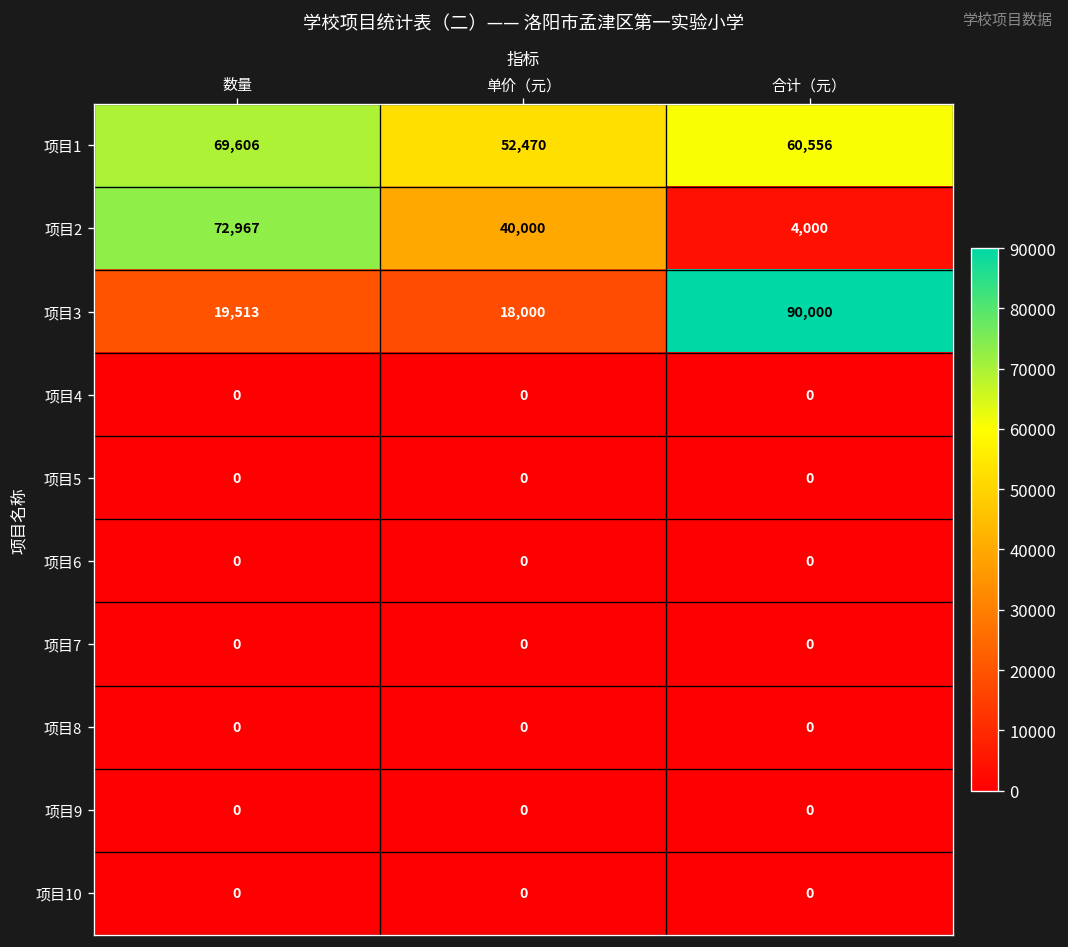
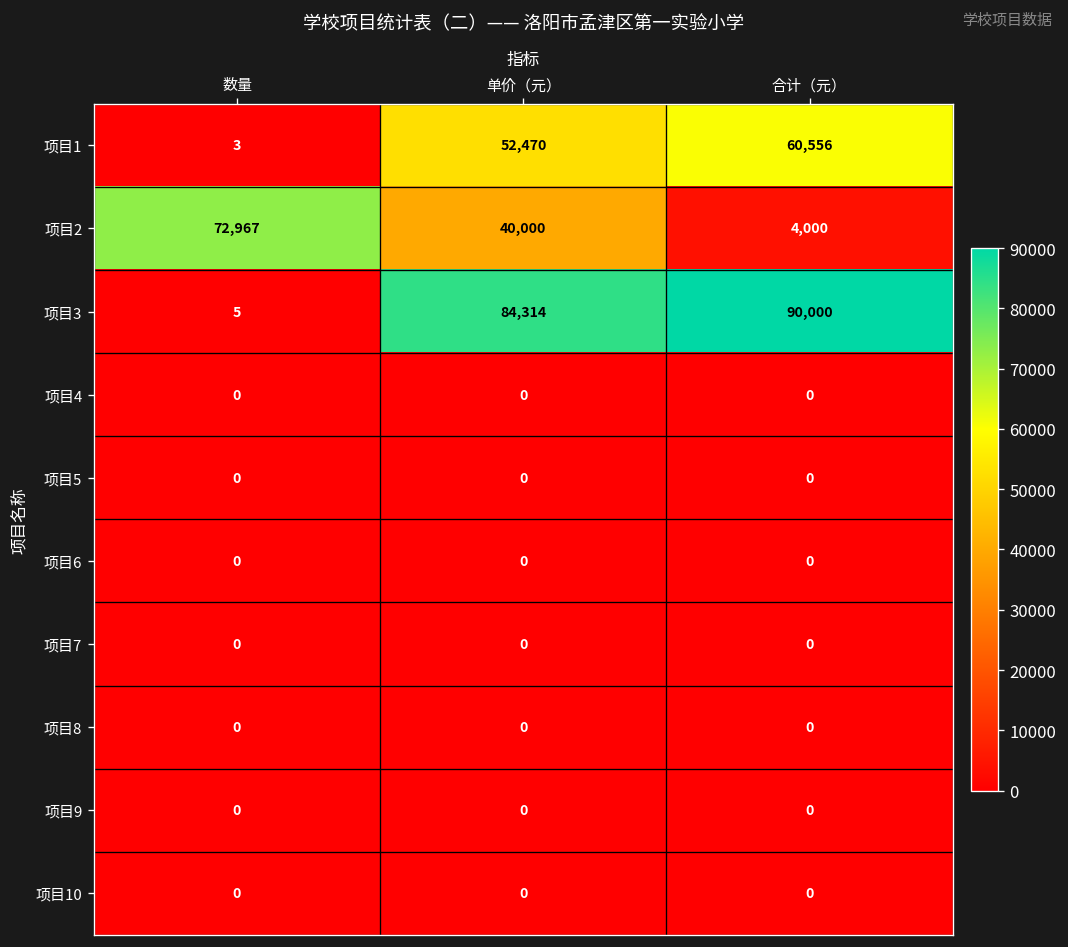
  {
    "项目1": {
-     "数量": "69,606",
+     "数量": "3",
      "单价（元）": "52,470",
      "合计（元）": "60,556"
    },
    "项目2": {
      "数量": "72,967",
      "单价（元）": "40,000",
      "合计（元）": "4,000"
    },
    "项目3": {
-     "数量": "19,513",
-     "单价（元）": "18,000",
+     "数量": "5",
+     "单价（元）": "84,314",
      "合计（元）": "90,000"
    },
    "项目4": {
      "数量": "0",
      "单价（元）": "0",
      "合计（元）": "0"
    },
    "项目5": {
      "数量": "0",
      "单价（元）": "0",
      "合计（元）": "0"
    },
    "项目6": {
      "数量": "0",
      "单价（元）": "0",
      "合计（元）": "0"
    },
    "项目7": {
      "数量": "0",
      "单价（元）": "0",
      "合计（元）": "0"
    },
    "项目8": {
      "数量": "0",
      "单价（元）": "0",
      "合计（元）": "0"
    },
    "项目9": {
      "数量": "0",
      "单价（元）": "0",
      "合计（元）": "0"
    },
    "项目10": {
      "数量": "0",
      "单价（元）": "0",
      "合计（元）": "0"
    }
  }
